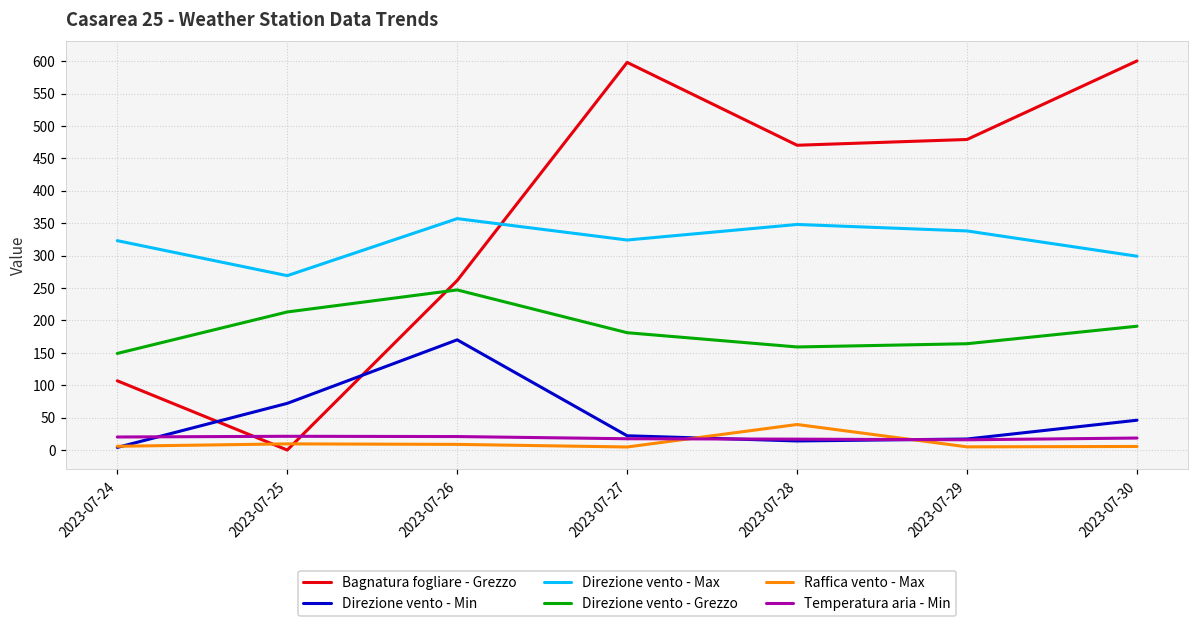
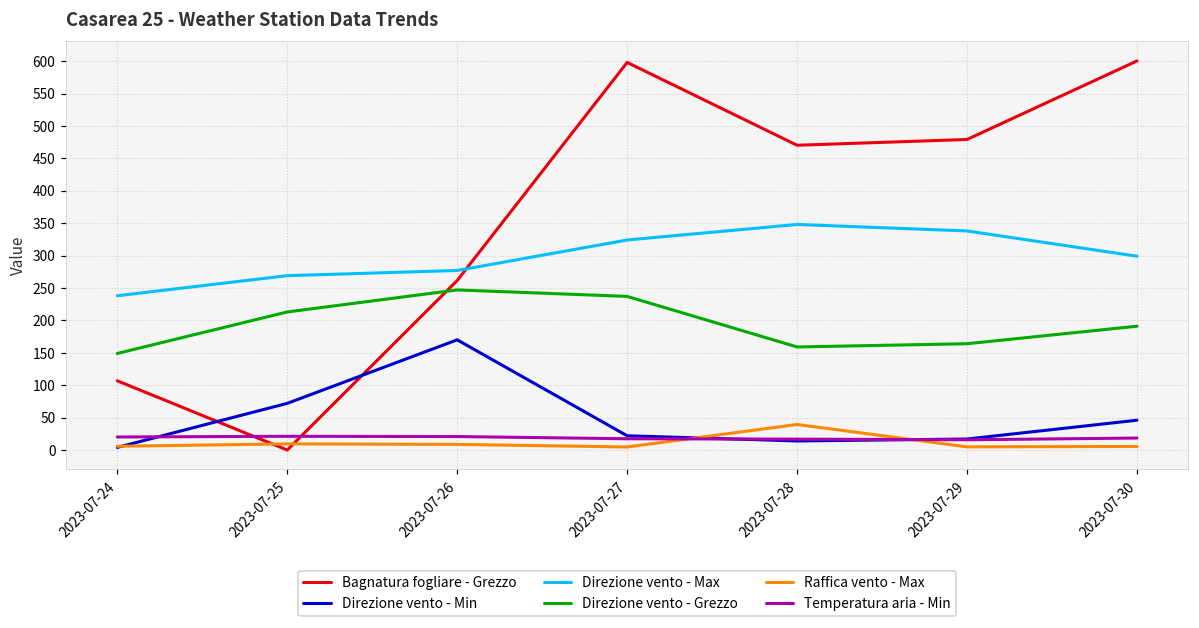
  {
    "Bagnatura fogliare - Grezzo": {
      "2023-07-24": 110,
      "2023-07-25": 0,
      "2023-07-26": 260,
      "2023-07-27": 600,
      "2023-07-28": 470,
      "2023-07-29": 480,
      "2023-07-30": 600
    },
    "Direzione vento - Min": {
      "2023-07-25": 70,
      "2023-07-26": 170,
      "2023-07-27": 20,
      "2023-07-30": 50
    },
    "Direzione vento - Max": {
-     "2023-07-24": 320,
+     "2023-07-24": 240,
      "2023-07-25": 270,
-     "2023-07-26": 360,
+     "2023-07-26": 280,
      "2023-07-27": 320,
      "2023-07-28": 350,
      "2023-07-29": 340,
      "2023-07-30": 300
    },
    "Direzione vento - Grezzo": {
      "2023-07-24": 150,
      "2023-07-25": 210,
      "2023-07-26": 250,
-     "2023-07-27": 180,
+     "2023-07-27": 240,
      "2023-07-28": 160,
      "2023-07-29": 160,
      "2023-07-30": 190
    },
    "Raffica vento - Max": {
      "2023-07-25": 10,
      "2023-07-26": 10,
      "2023-07-27": 0,
      "2023-07-28": 40,
      "2023-07-29": 0,
      "2023-07-30": 10
    },
    "Temperatura aria - Min": {
      "2023-07-24": 20,
      "2023-07-25": 20,
      "2023-07-26": 20,
      "2023-07-27": 20,
      "2023-07-30": 20
    }
  }
